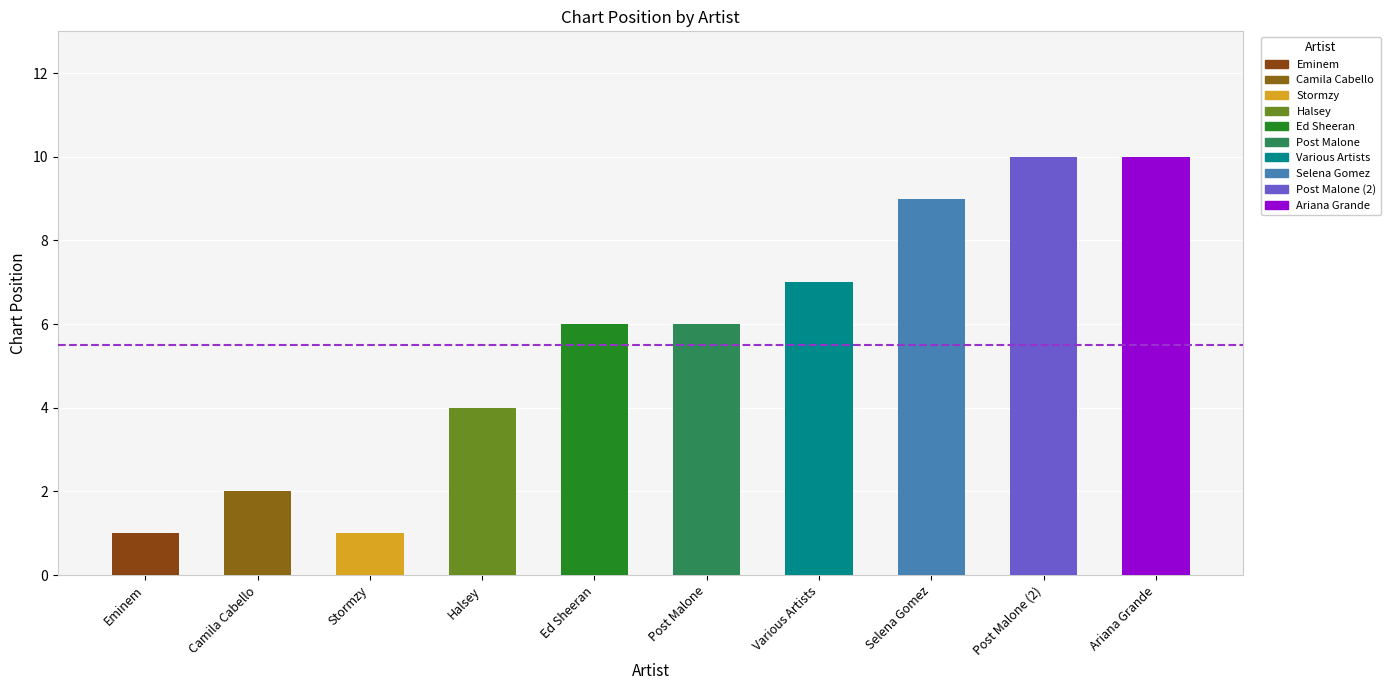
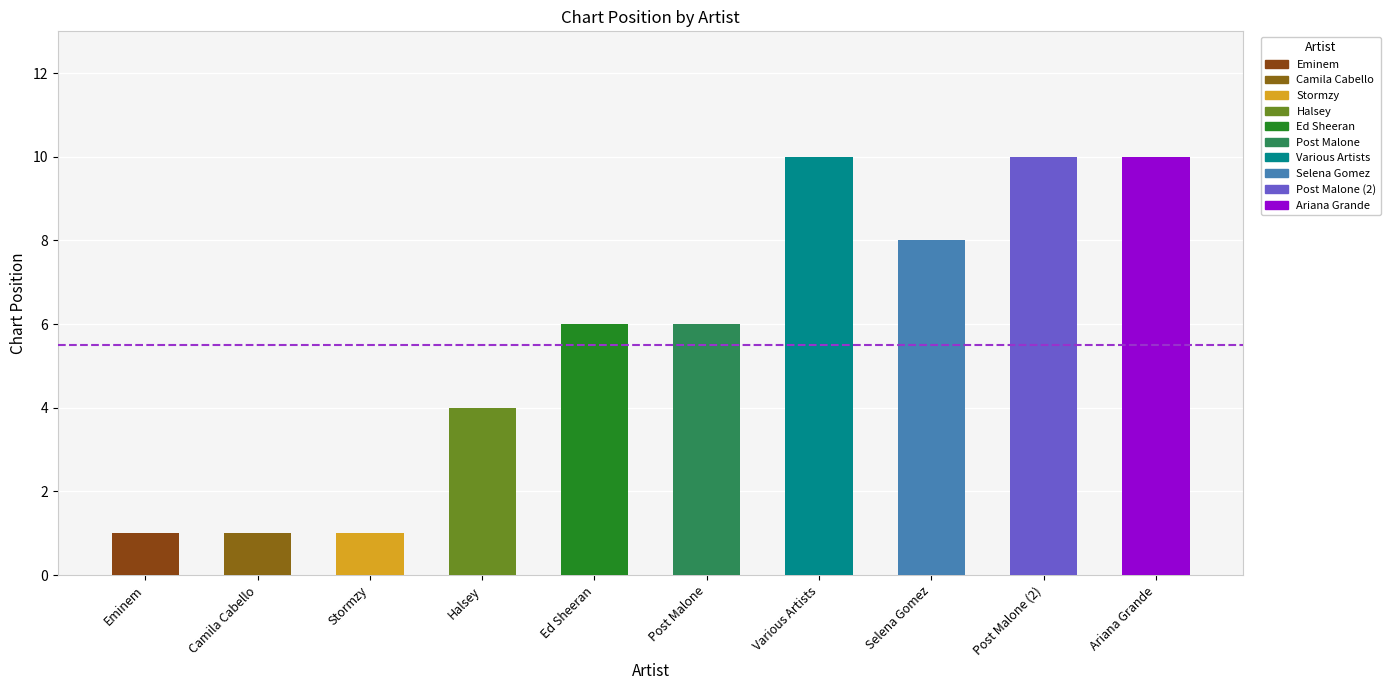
  {
    "Eminem": 1,
-   "Camila Cabello": 2,
+   "Camila Cabello": 1,
    "Stormzy": 1,
    "Halsey": 4,
    "Ed Sheeran": 6,
    "Post Malone": 6,
-   "Various Artists": 7,
-   "Selena Gomez": 9,
+   "Various Artists": 10,
+   "Selena Gomez": 8,
    "Post Malone (2)": 10,
    "Ariana Grande": 10
  }
